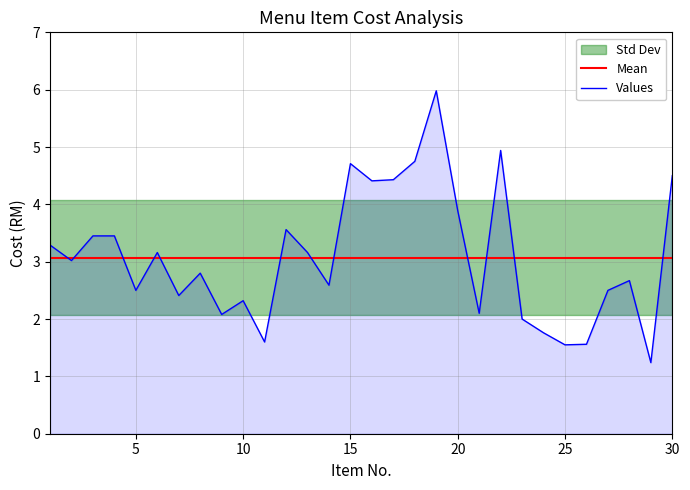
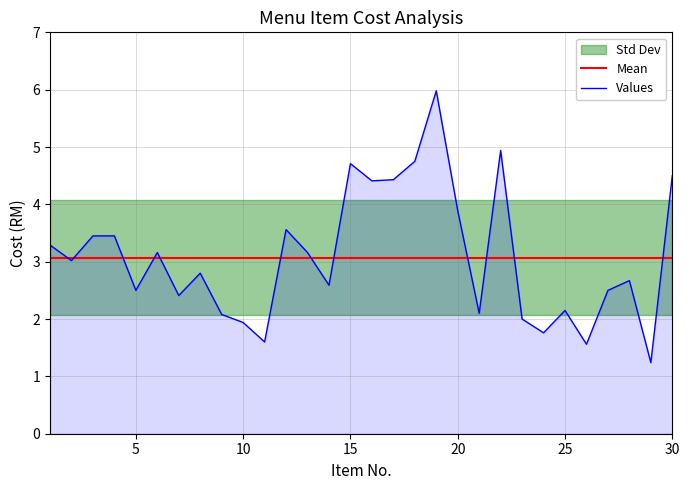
  {
    "Mean": {
      "5": 3.1,
      "10": 3.1,
      "15": 3.1,
      "20": 3.1,
      "25": 3.1,
      "30": 3.1
    },
    "Std Dev": {
      "5": 4.1,
      "10": 4.1,
      "15": 4.1,
      "20": 4.1,
      "25": 4.1,
      "30": 4.1
    },
    "Values": {
      "5": 2.5,
-     "10": 2.3,
+     "10": 1.9,
      "15": 4.7,
      "20": 3.9,
-     "25": 1.6,
+     "25": 2.2,
      "30": 4.5
    }
  }
